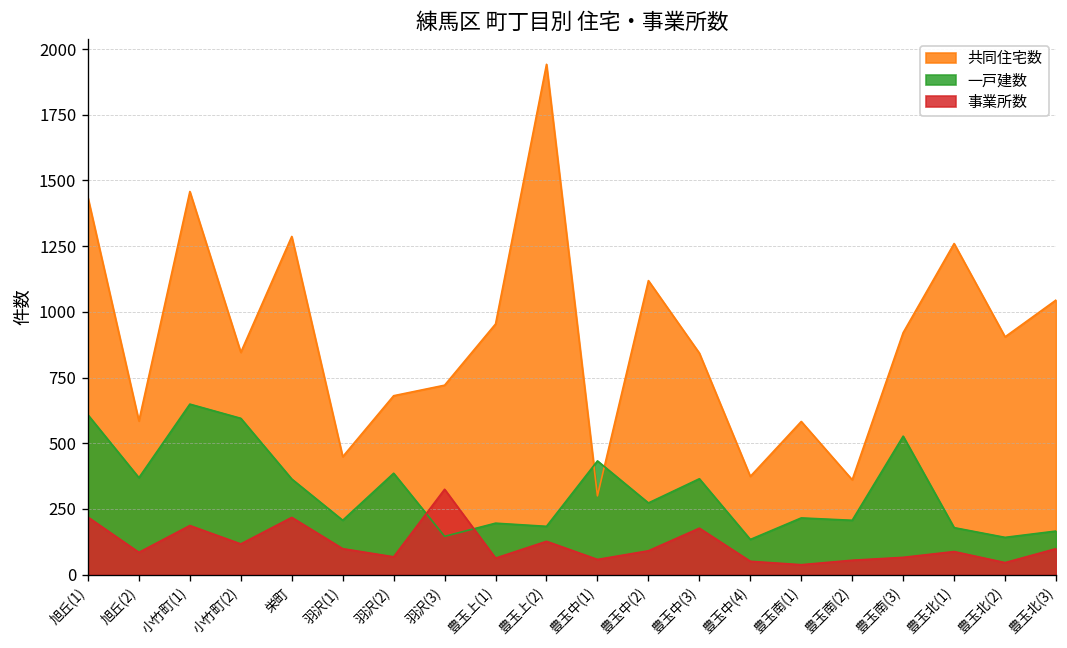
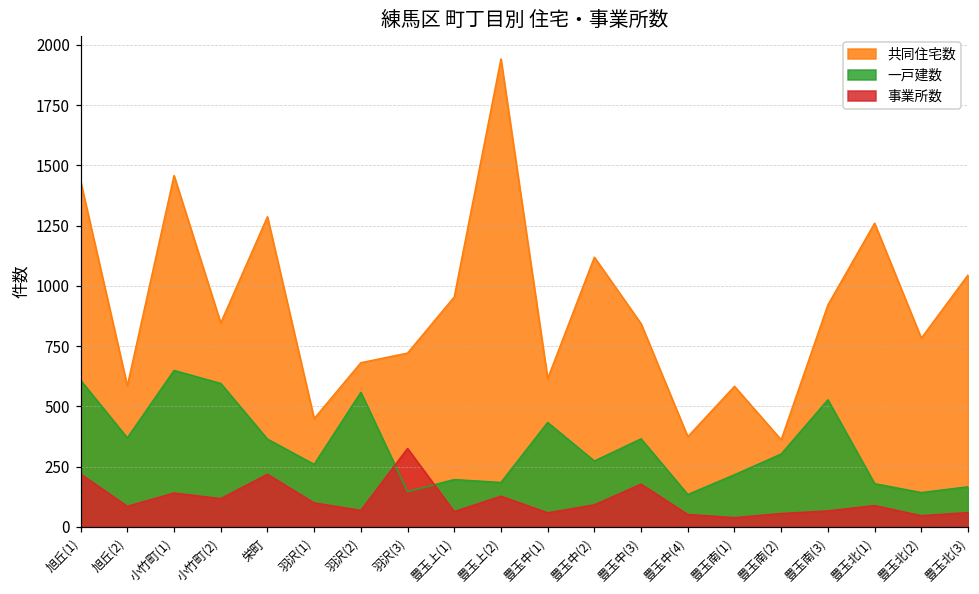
  {
    "共同住宅数": {
      "旭丘(1)": 1430,
      "旭丘(2)": 590,
      "小竹町(1)": 1460,
      "小竹町(2)": 850,
      "栄町": 1290,
      "羽沢(1)": 450,
      "羽沢(2)": 680,
      "羽沢(3)": 720,
      "豊玉上(1)": 950,
      "豊玉上(2)": 1940,
-     "豊玉中(1)": 300,
+     "豊玉中(1)": 620,
      "豊玉中(2)": 1120,
      "豊玉中(3)": 840,
      "豊玉中(4)": 370,
      "豊玉南(1)": 580,
      "豊玉南(2)": 360,
      "豊玉南(3)": 920,
      "豊玉北(1)": 1260,
-     "豊玉北(2)": 910,
+     "豊玉北(2)": 780,
      "豊玉北(3)": 1050
    },
    "一戸建数": {
      "旭丘(1)": 610,
      "旭丘(2)": 370,
      "小竹町(1)": 650,
      "小竹町(2)": 600,
      "栄町": 360,
-     "羽沢(1)": 210,
-     "羽沢(2)": 390,
+     "羽沢(1)": 260,
+     "羽沢(2)": 560,
      "羽沢(3)": 150,
      "豊玉上(1)": 200,
      "豊玉上(2)": 180,
      "豊玉中(1)": 430,
      "豊玉中(2)": 270,
      "豊玉中(3)": 370,
      "豊玉中(4)": 130,
      "豊玉南(1)": 220,
-     "豊玉南(2)": 210,
+     "豊玉南(2)": 300,
      "豊玉南(3)": 530,
      "豊玉北(1)": 180,
      "豊玉北(2)": 140,
      "豊玉北(3)": 170
    },
    "事業所数": {
      "旭丘(1)": 220,
      "旭丘(2)": 90,
-     "小竹町(1)": 190,
+     "小竹町(1)": 140,
      "小竹町(2)": 120,
      "栄町": 220,
      "羽沢(1)": 100,
      "羽沢(2)": 70,
      "羽沢(3)": 330,
      "豊玉上(1)": 60,
      "豊玉上(2)": 130,
      "豊玉中(1)": 60,
      "豊玉中(2)": 90,
      "豊玉中(3)": 180,
      "豊玉中(4)": 50,
      "豊玉南(1)": 40,
      "豊玉南(2)": 60,
      "豊玉南(3)": 70,
      "豊玉北(1)": 90,
      "豊玉北(2)": 50,
-     "豊玉北(3)": 100
+     "豊玉北(3)": 60
    }
  }
